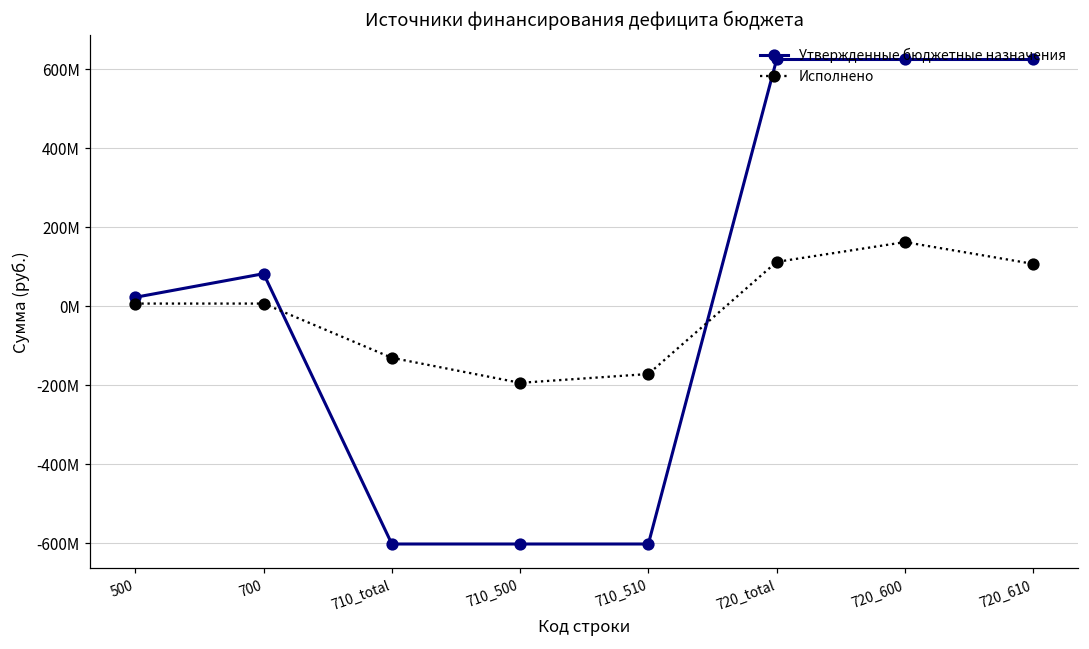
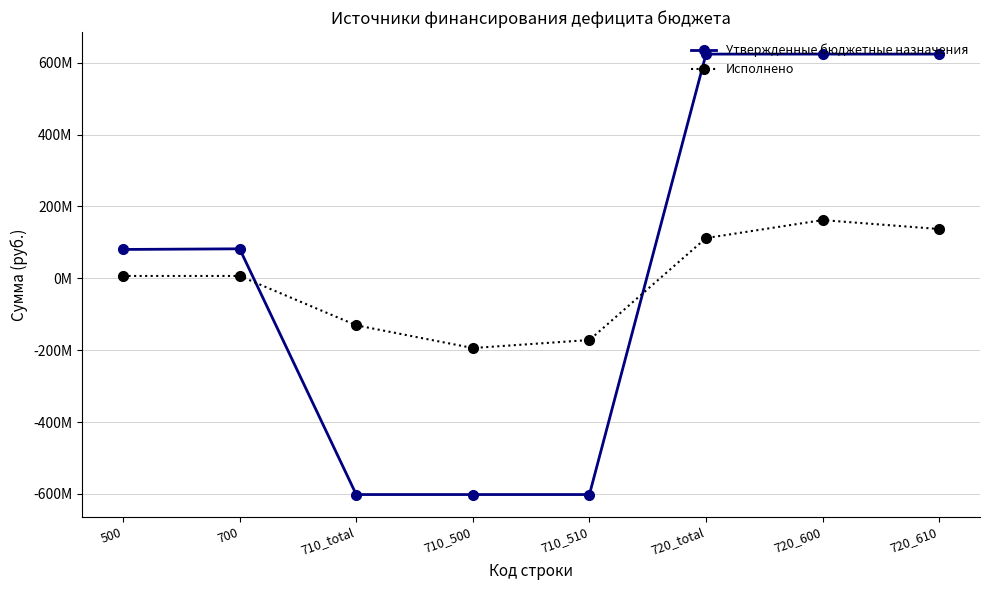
  {
    "Утвержденные бюджетные назначения": {
-     "500": 20000000,
+     "500": 80000000,
      "700": 80000000,
      "710_total": -600000000,
      "710_500": -600000000,
      "710_510": -600000000,
      "720_total": 620000000,
      "720_600": 620000000,
      "720_610": 620000000
    },
    "Исполнено": {
      "500": 10000000,
      "700": 10000000,
      "710_total": -130000000,
      "710_500": -190000000,
      "710_510": -170000000,
      "720_total": 110000000,
      "720_600": 160000000,
-     "720_610": 110000000
+     "720_610": 140000000
    }
  }
